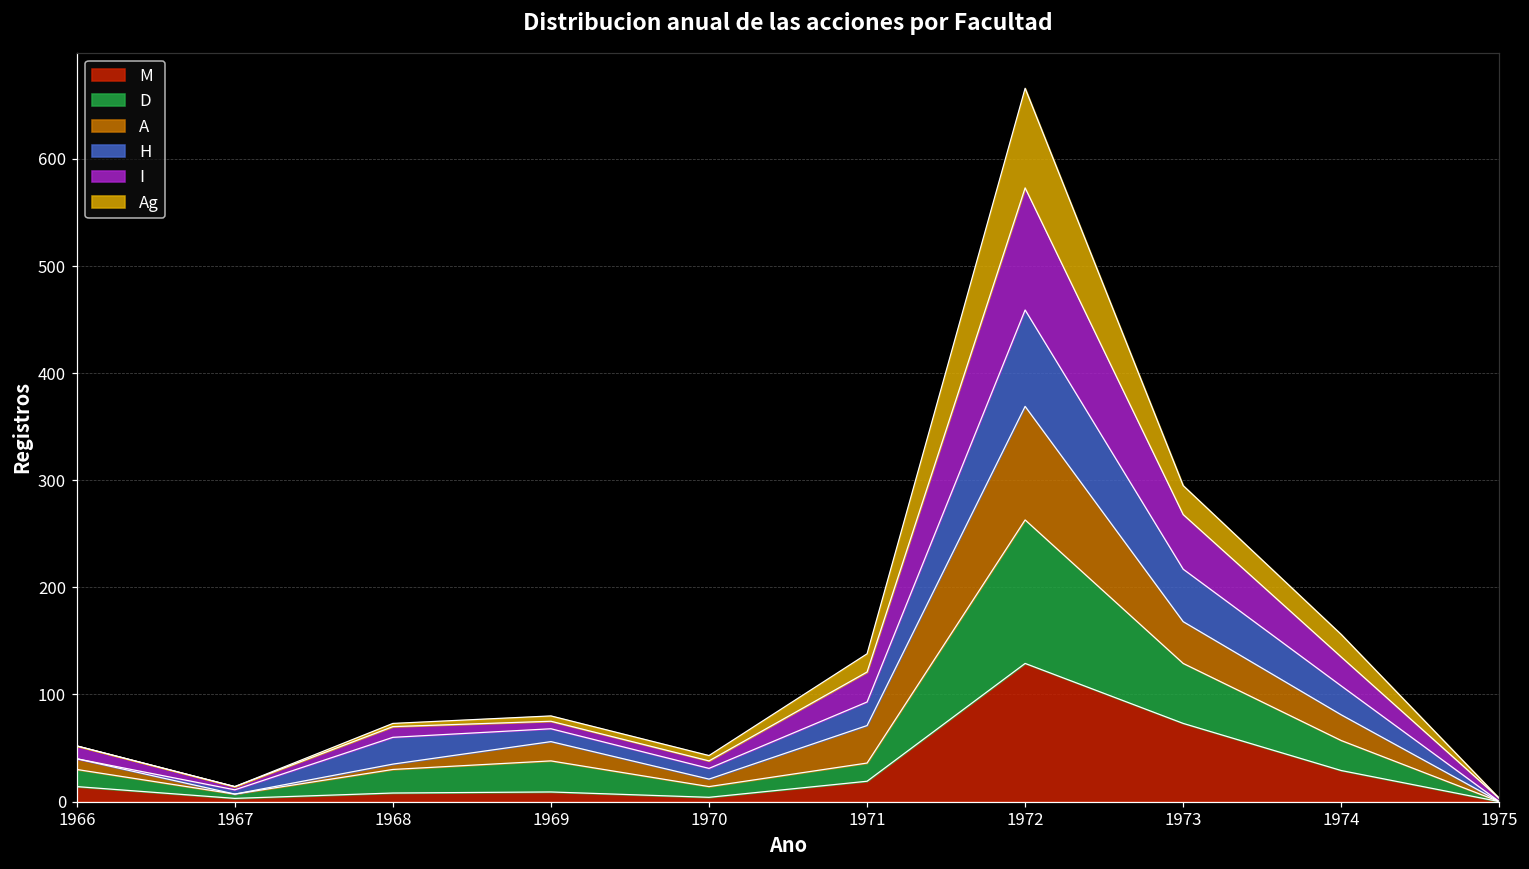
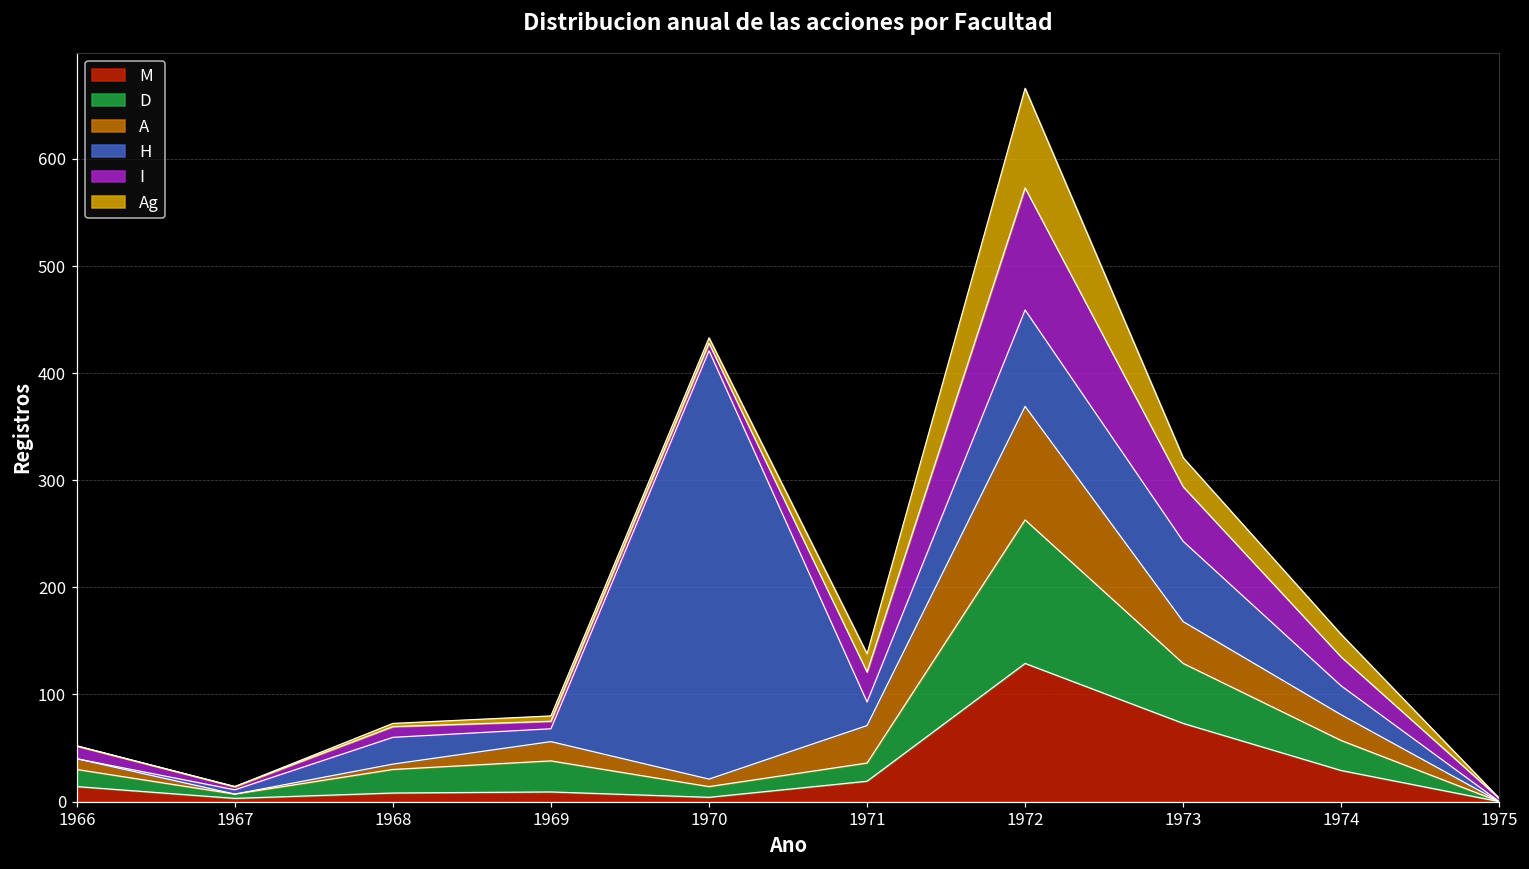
  {
    "M": {
      "1966": 10,
      "1967": 0,
      "1968": 10,
      "1969": 10,
      "1970": 0,
      "1971": 20,
      "1972": 130,
      "1973": 70,
      "1974": 30
    },
    "D": {
      "1966": 20,
      "1968": 20,
      "1969": 30,
      "1970": 10,
      "1971": 20,
      "1972": 130,
      "1973": 60,
      "1974": 30
    },
    "H": {
      "1967": 0,
      "1968": 30,
      "1969": 10,
-     "1970": 10,
+     "1970": 400,
      "1971": 20,
      "1972": 90,
-     "1973": 50,
+     "1973": 80,
      "1974": 30
    },
    "I": {
      "1968": 10,
      "1969": 10,
      "1970": 10,
      "1971": 30,
      "1972": 110,
      "1973": 50,
      "1974": 30
    }
  }
